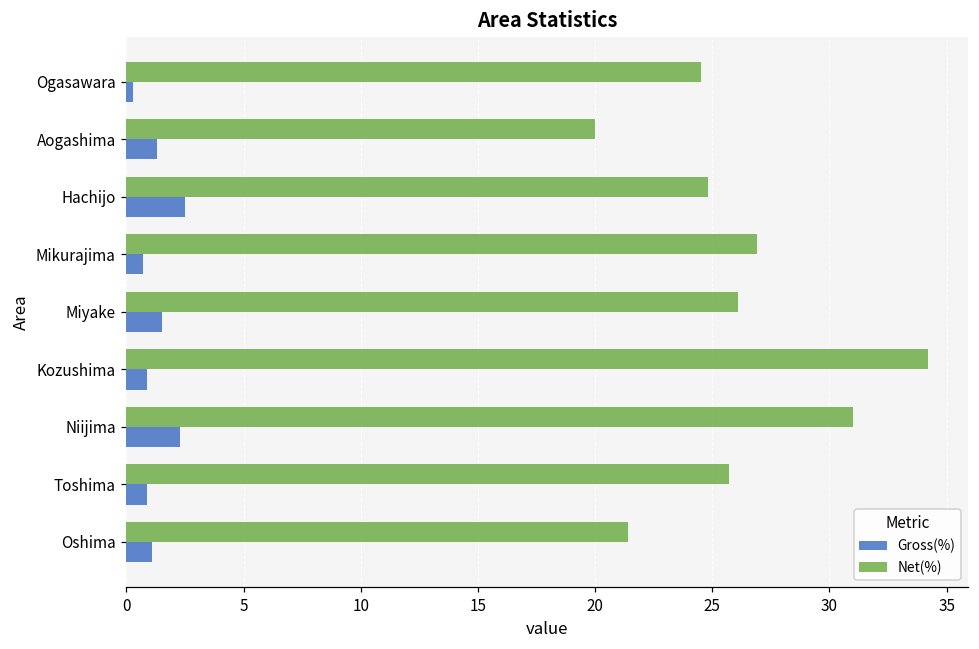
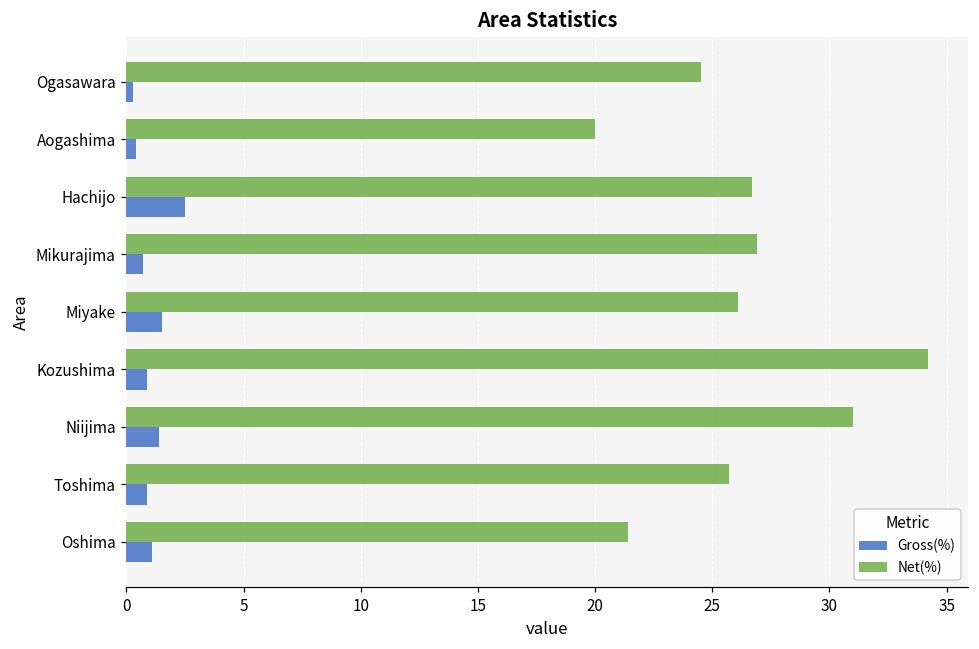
  {
    "Gross(%)": {
      "Ogasawara": 0.3,
-     "Aogashima": 1.3,
+     "Aogashima": 0.4,
      "Hachijo": 2.5,
      "Mikurajima": 0.7,
      "Miyake": 1.5,
      "Kozushima": 0.9,
-     "Niijima": 2.3,
+     "Niijima": 1.4,
      "Toshima": 0.9,
      "Oshima": 1.1
    },
    "Net(%)": {
      "Ogasawara": 24.5,
      "Aogashima": 20.0,
-     "Hachijo": 24.8,
+     "Hachijo": 26.7,
      "Mikurajima": 26.9,
      "Miyake": 26.1,
      "Kozushima": 34.2,
      "Niijima": 31.0,
      "Toshima": 25.7,
      "Oshima": 21.4
    }
  }
